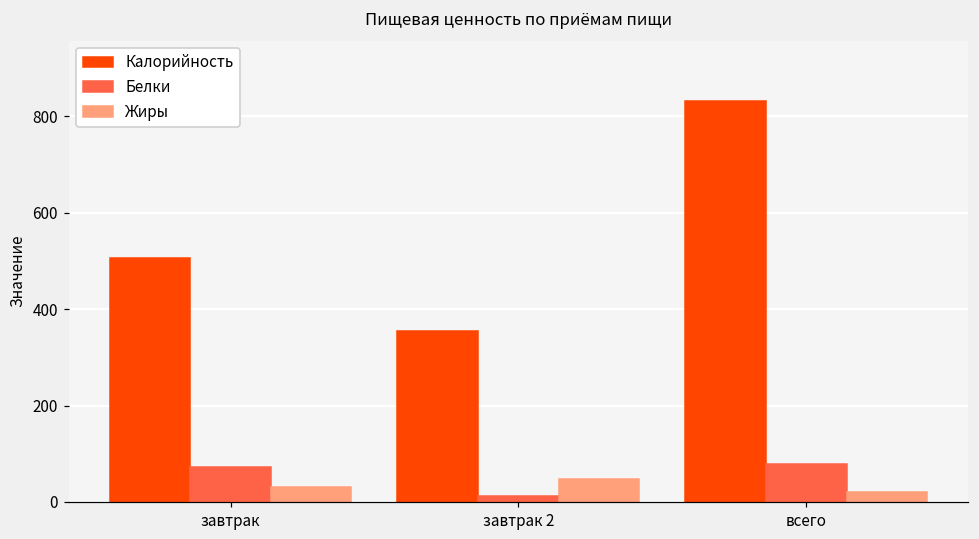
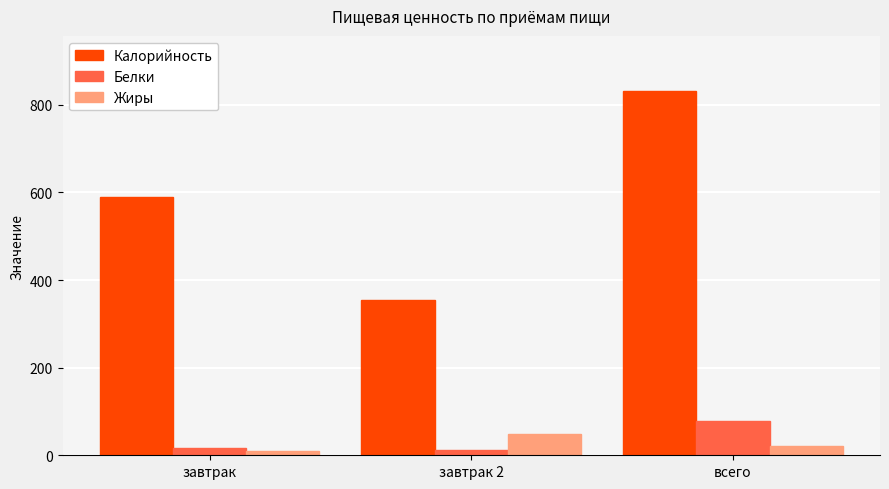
  {
    "Калорийность": {
-     "завтрак": 510,
+     "завтрак": 590,
      "завтрак 2": 360,
      "всего": 830
    },
    "Белки": {
-     "завтрак": 70,
+     "завтрак": 20,
      "завтрак 2": 10,
      "всего": 80
    },
    "Жиры": {
-     "завтрак": 30,
+     "завтрак": 10,
      "завтрак 2": 50,
      "всего": 20
    }
  }
